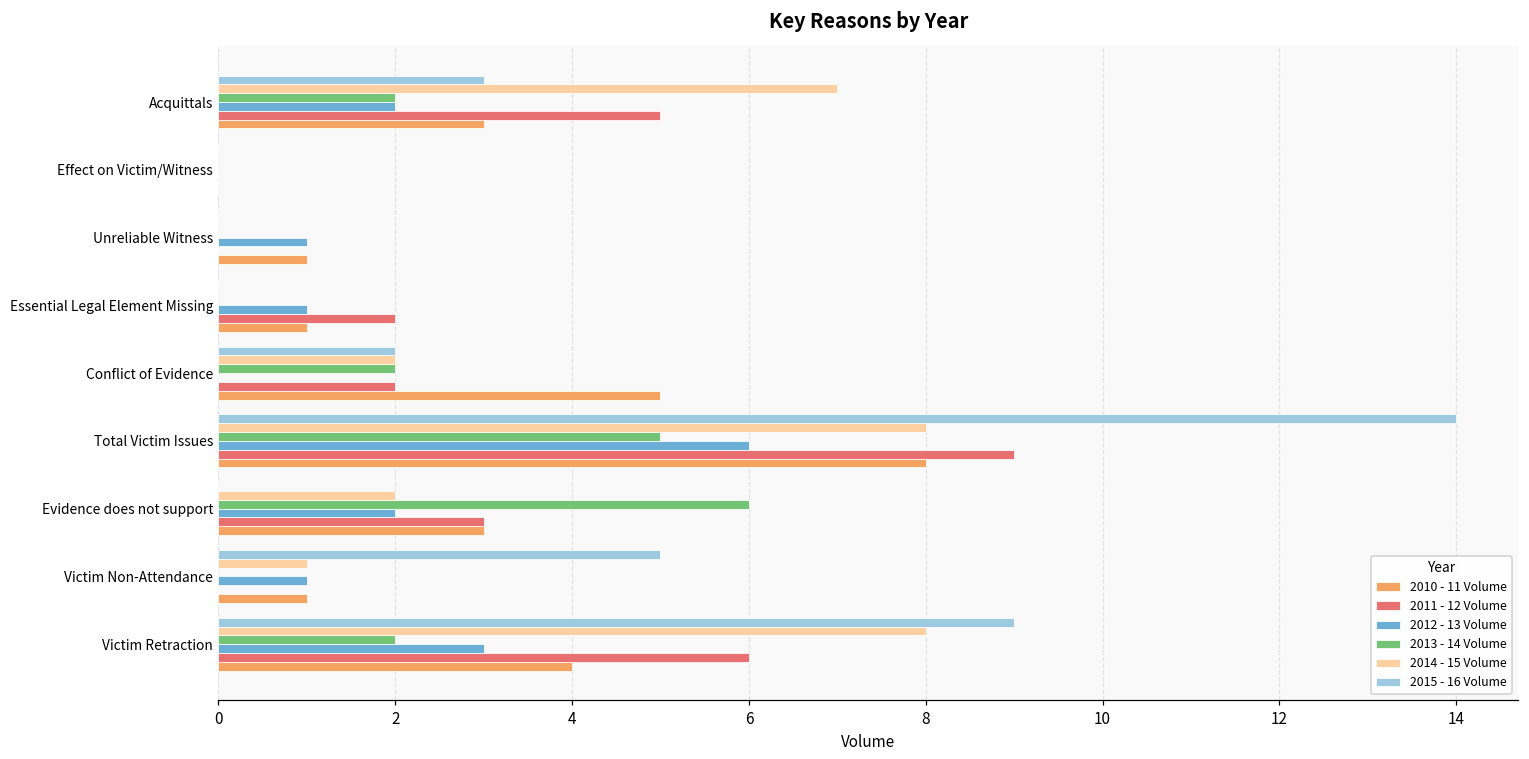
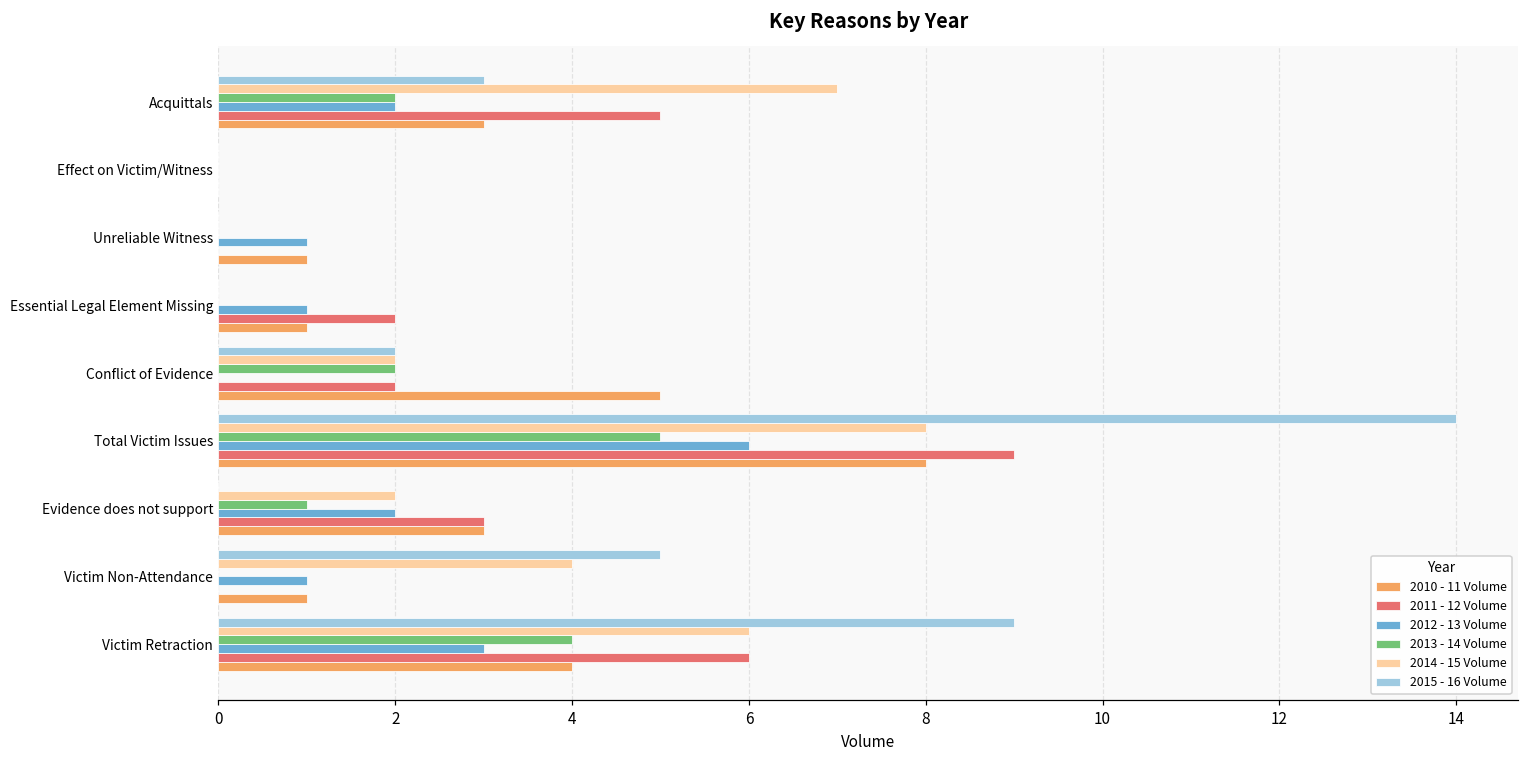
  {
    "2013 - 14 Volume": {
      "Acquittals": 2,
      "Effect on Victim/Witness": 0,
      "Unreliable Witness": 0,
      "Essential Legal Element Missing": 0,
      "Conflict of Evidence": 2,
      "Total Victim Issues": 5,
-     "Evidence does not support": 6,
+     "Evidence does not support": 1,
      "Victim Non-Attendance": 0,
-     "Victim Retraction": 2
+     "Victim Retraction": 4
    },
    "2014 - 15 Volume": {
      "Acquittals": 7,
      "Effect on Victim/Witness": 0,
      "Unreliable Witness": 0,
      "Essential Legal Element Missing": 0,
      "Conflict of Evidence": 2,
      "Total Victim Issues": 8,
      "Evidence does not support": 2,
-     "Victim Non-Attendance": 1,
-     "Victim Retraction": 8
+     "Victim Non-Attendance": 4,
+     "Victim Retraction": 6
    }
  }
